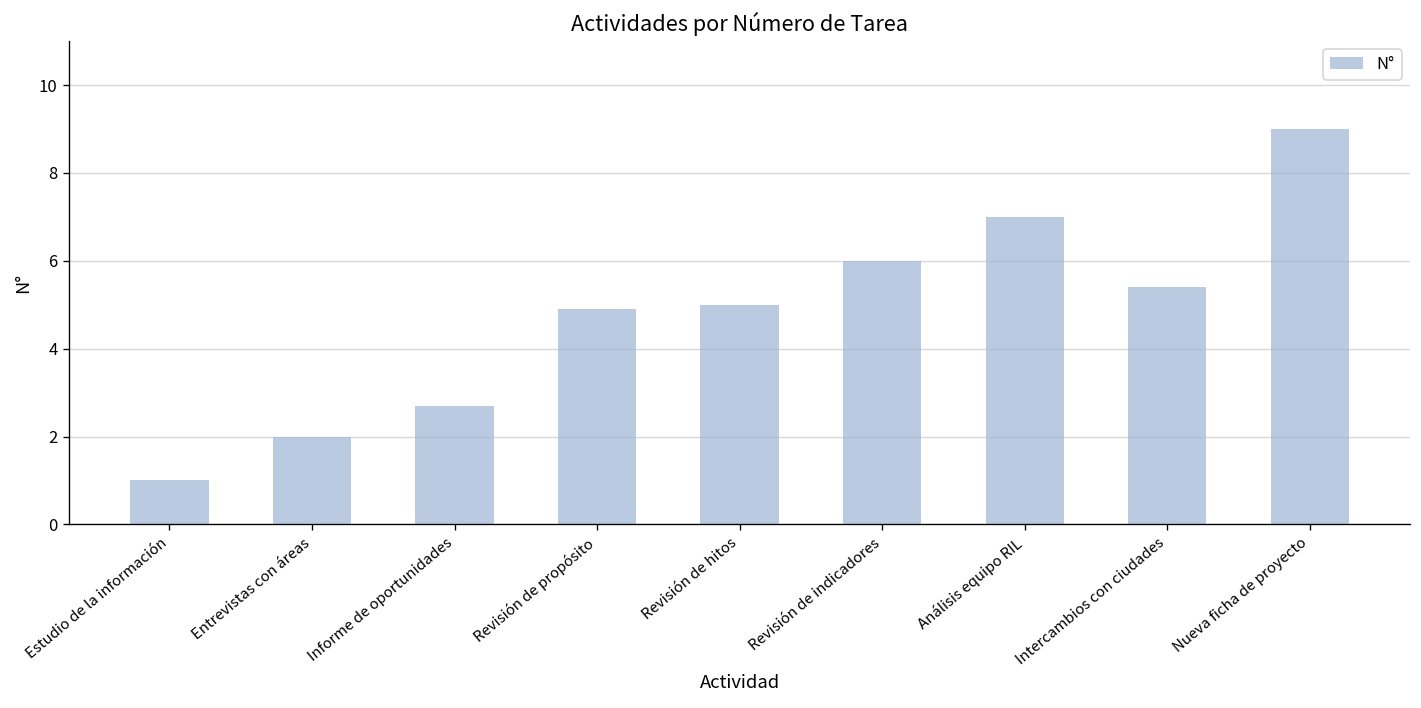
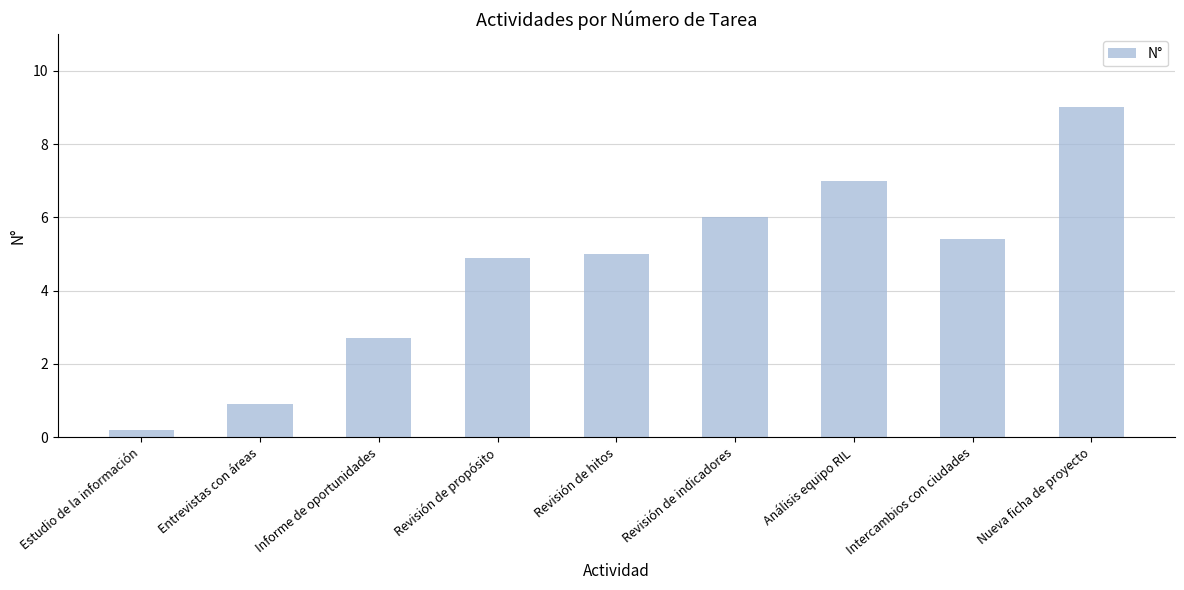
  {
-   "Estudio de la información": 1.0,
-   "Entrevistas con áreas": 2.0,
+   "Estudio de la información": 0.2,
+   "Entrevistas con áreas": 0.9,
    "Informe de oportunidades": 2.7,
    "Revisión de propósito": 4.9,
    "Revisión de hitos": 5.0,
    "Revisión de indicadores": 6.0,
    "Análisis equipo RIL": 7.0,
    "Intercambios con ciudades": 5.4,
    "Nueva ficha de proyecto": 9.0
  }
